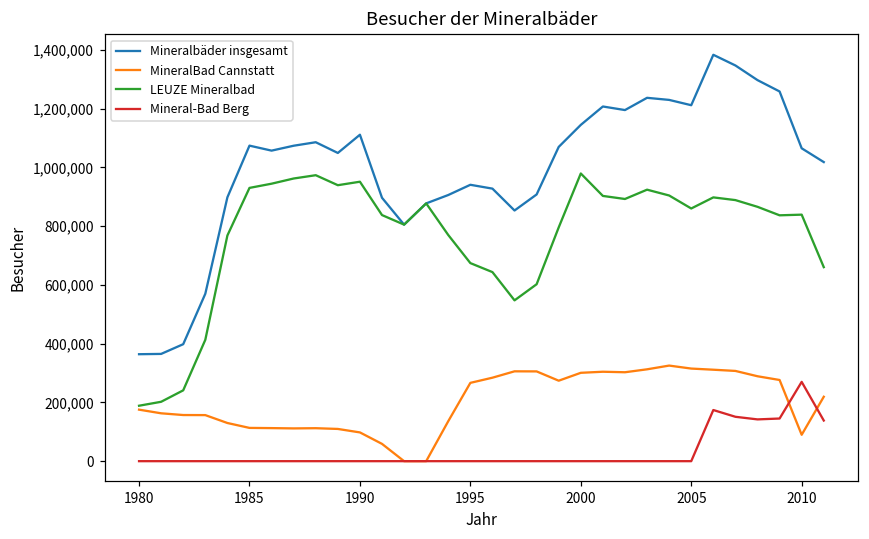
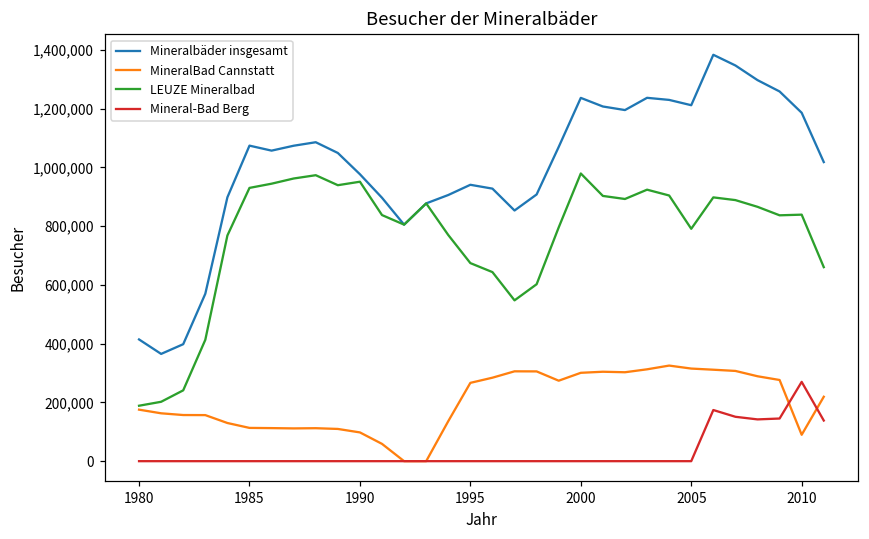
  {
    "Mineralbäder insgesamt": {
-     "1980": "360,000",
+     "1980": "410,000",
      "1985": "1,070,000",
-     "1990": "1,110,000",
+     "1990": "980,000",
      "1995": "940,000",
-     "2000": "1,140,000",
+     "2000": "1,240,000",
      "2005": "1,210,000",
-     "2010": "1,060,000"
+     "2010": "1,190,000"
    },
    "MineralBad Cannstatt": {
      "1980": "180,000",
      "1985": "110,000",
      "1990": "100,000",
      "1995": "270,000",
      "2000": "300,000",
      "2005": "320,000",
      "2010": "90,000"
    },
    "LEUZE Mineralbad": {
      "1980": "190,000",
      "1985": "930,000",
      "1990": "950,000",
      "1995": "670,000",
      "2000": "980,000",
-     "2005": "860,000",
+     "2005": "790,000",
      "2010": "840,000"
    },
    "Mineral-Bad Berg": {
      "1980": "0",
      "1985": "0",
      "1990": "0",
      "1995": "0",
      "2000": "0",
      "2005": "0",
      "2010": "270,000"
    }
  }
